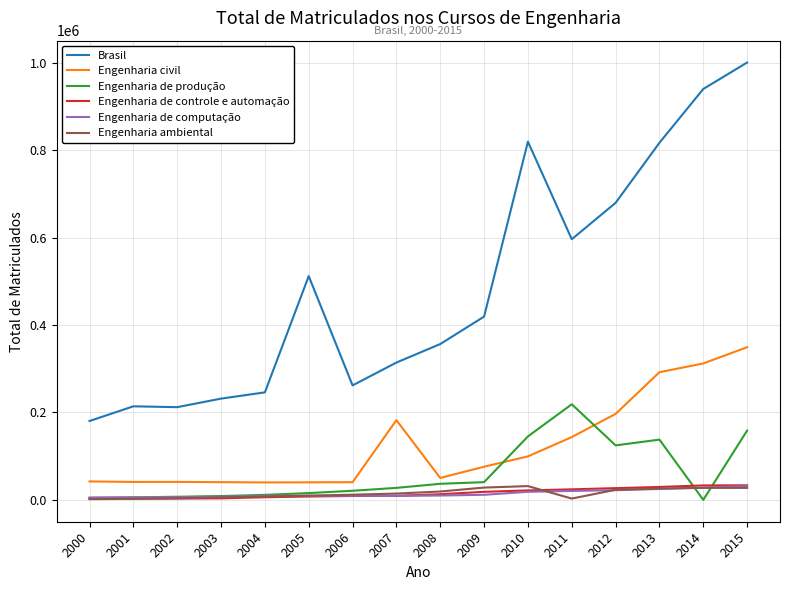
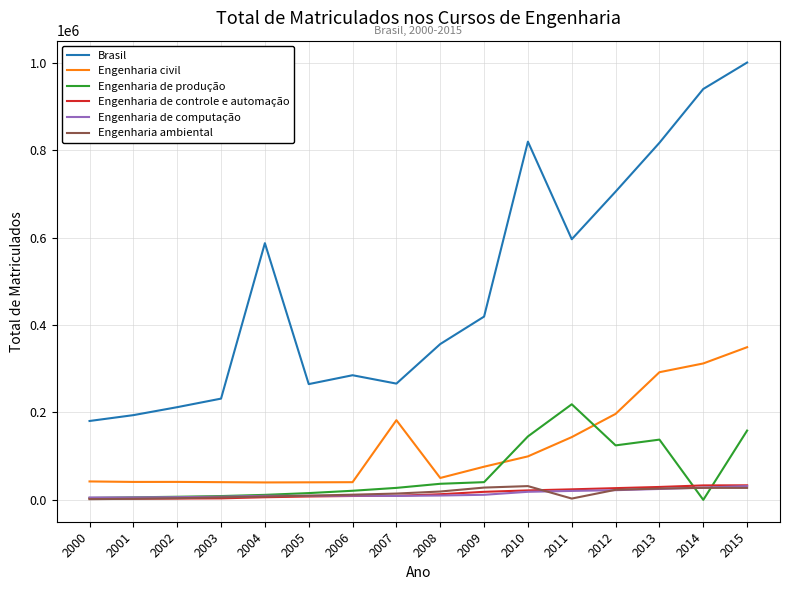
  {
    "Brasil": {
      "2000": 180000,
-     "2001": 210000,
+     "2001": 190000,
      "2002": 210000,
      "2003": 230000,
-     "2004": 250000,
-     "2005": 510000,
-     "2006": 260000,
-     "2007": 310000,
+     "2004": 590000,
+     "2005": 260000,
+     "2006": 290000,
+     "2007": 270000,
      "2008": 360000,
      "2009": 420000,
      "2010": 820000,
      "2011": 600000,
-     "2012": 680000,
+     "2012": 710000,
      "2013": 820000,
      "2014": 940000,
      "2015": 1000000
    },
    "Engenharia civil": {
      "2000": 40000,
      "2001": 40000,
      "2002": 40000,
      "2003": 40000,
      "2004": 40000,
      "2005": 40000,
      "2006": 40000,
      "2007": 180000,
      "2008": 50000,
      "2009": 80000,
      "2010": 100000,
      "2011": 140000,
      "2012": 200000,
      "2013": 290000,
      "2014": 310000,
      "2015": 350000
    },
    "Engenharia de produção": {
      "2005": 20000,
      "2006": 20000,
      "2007": 30000,
      "2008": 40000,
      "2009": 40000,
      "2010": 150000,
      "2011": 220000,
      "2012": 120000,
      "2013": 140000,
      "2014": 0,
      "2015": 160000
    },
    "Engenharia de controle e automação": {
      "2009": 20000
    },
    "Engenharia de computação": {
      "2009": 10000
    },
    "Engenharia ambiental": {
      "2008": 20000,
      "2009": 30000,
      "2010": 30000,
      "2011": 0
    }
  }
